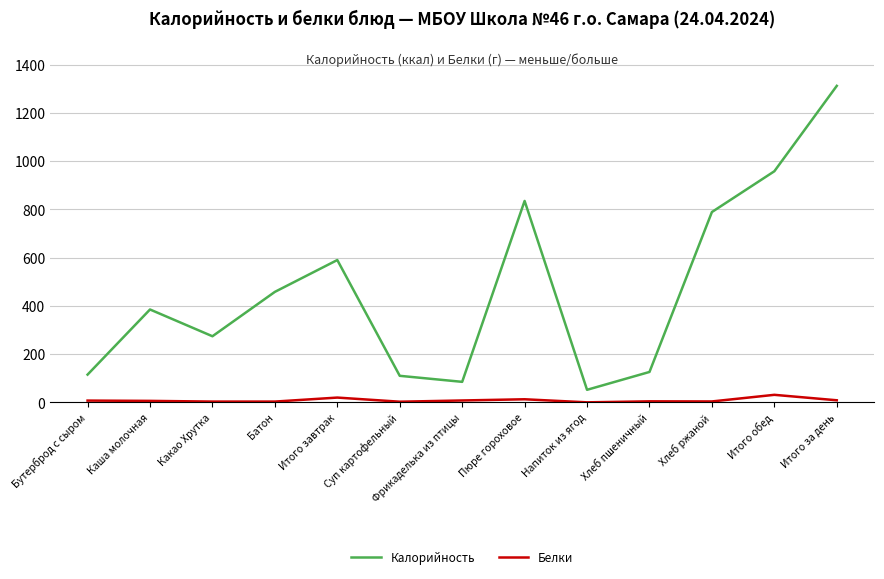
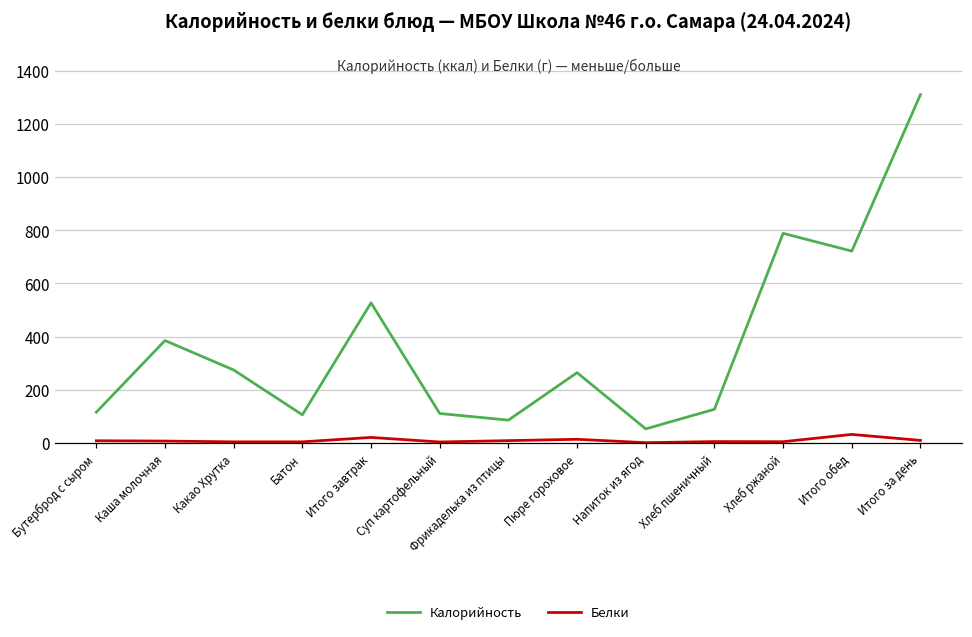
  {
    "Калорийность": {
      "Бутерброд с сыром": 120,
      "Каша молочная": 390,
      "Какао Хрутка": 270,
-     "Батон": 460,
-     "Итого завтрак": 590,
+     "Батон": 110,
+     "Итого завтрак": 530,
      "Суп картофельный": 110,
      "Фрикаделька из птицы": 90,
-     "Пюре гороховое": 840,
+     "Пюре гороховое": 260,
      "Напиток из ягод": 50,
      "Хлеб пшеничный": 130,
      "Хлеб ржаной": 790,
-     "Итого обед": 960,
+     "Итого обед": 720,
      "Итого за день": 1310
    },
    "Белки": {
      "Бутерброд с сыром": 10,
      "Каша молочная": 10,
      "Какао Хрутка": 0,
      "Батон": 0,
      "Итого завтрак": 20,
      "Суп картофельный": 0,
      "Фрикаделька из птицы": 10,
      "Пюре гороховое": 10,
      "Напиток из ягод": 0,
      "Хлеб пшеничный": 0,
      "Хлеб ржаной": 0,
      "Итого обед": 30,
      "Итого за день": 10
    }
  }
